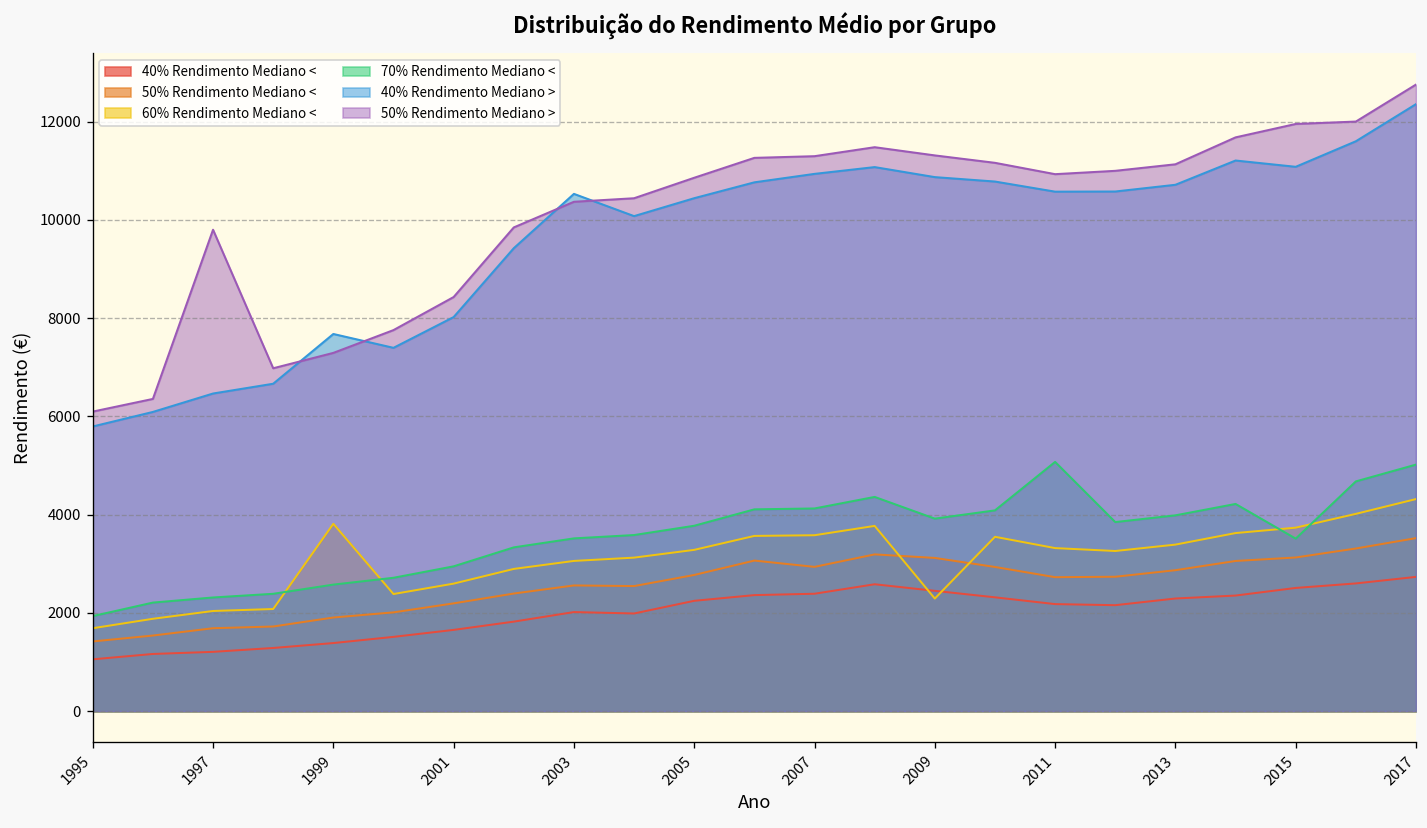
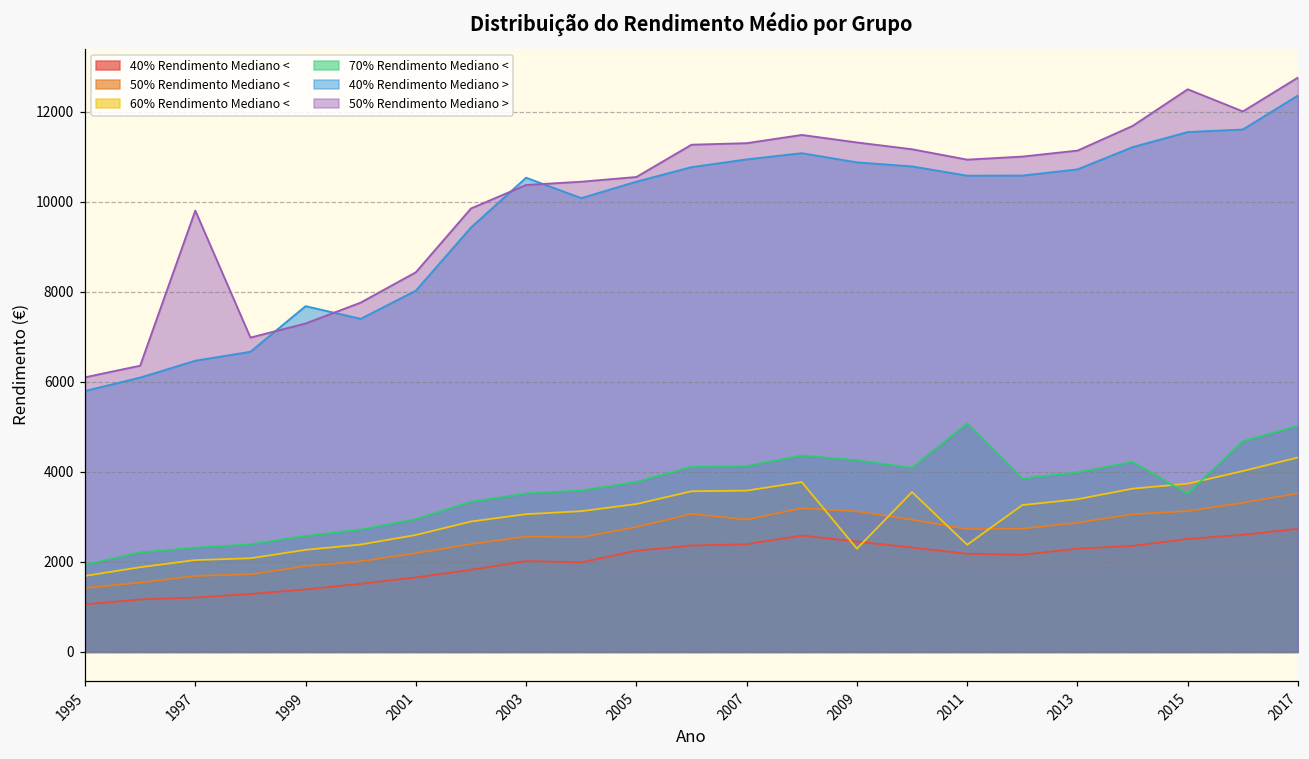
  {
    "60% Rendimento Mediano <": {
      "1995": 1700,
      "1997": 2000,
-     "1999": 3800,
+     "1999": 2300,
      "2001": 2600,
      "2003": 3100,
      "2005": 3300,
      "2007": 3600,
      "2009": 2300,
-     "2011": 3300,
+     "2011": 2400,
      "2013": 3400,
      "2015": 3700,
      "2017": 4300
    },
    "70% Rendimento Mediano <": {
      "1995": 1900,
      "1997": 2300,
      "1999": 2600,
      "2001": 2900,
      "2003": 3500,
      "2005": 3800,
      "2007": 4100,
-     "2009": 3900,
+     "2009": 4300,
      "2011": 5100,
      "2013": 4000,
      "2015": 3500,
      "2017": 5000
    },
    "40% Rendimento Mediano >": {
      "1995": 5800,
      "1997": 6500,
      "1999": 7700,
      "2001": 8000,
      "2003": 10500,
      "2005": 10400,
      "2007": 10900,
      "2009": 10900,
      "2011": 10600,
      "2013": 10700,
-     "2015": 11100,
+     "2015": 11500,
      "2017": 12400
    },
    "50% Rendimento Mediano >": {
      "1995": 6100,
      "1997": 9800,
      "1999": 7300,
      "2001": 8400,
      "2003": 10400,
-     "2005": 10900,
+     "2005": 10500,
      "2007": 11300,
      "2009": 11300,
      "2011": 10900,
      "2013": 11100,
-     "2015": 12000,
+     "2015": 12500,
      "2017": 12800
    }
  }
